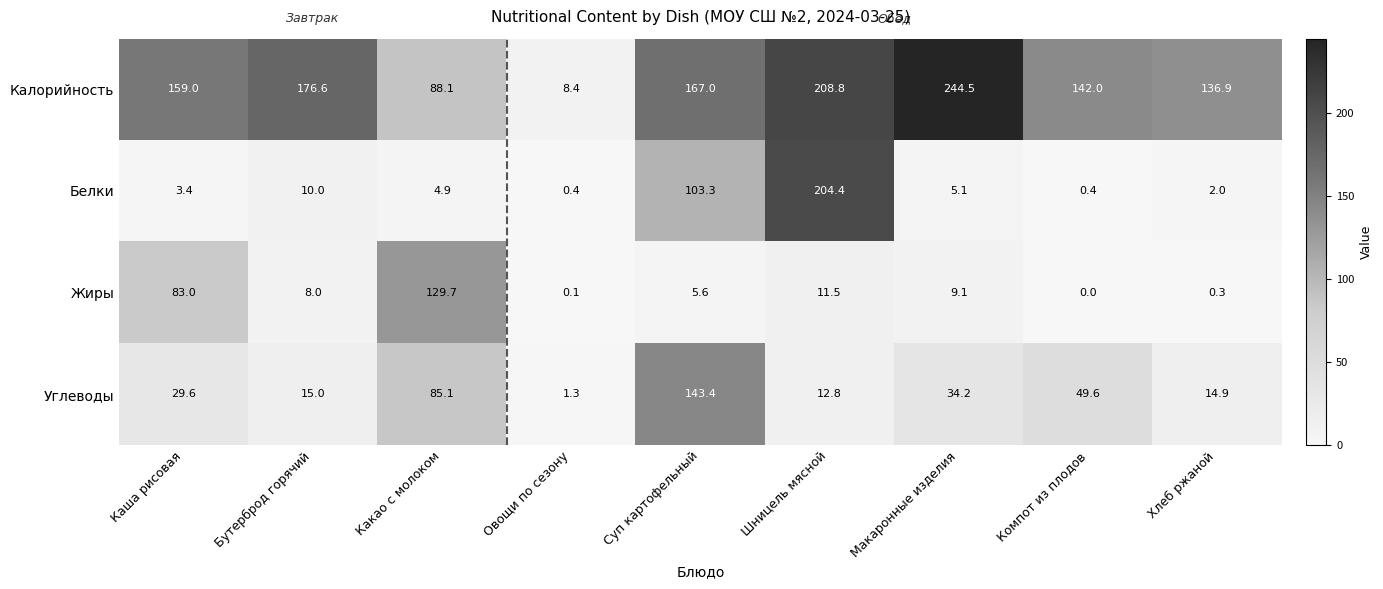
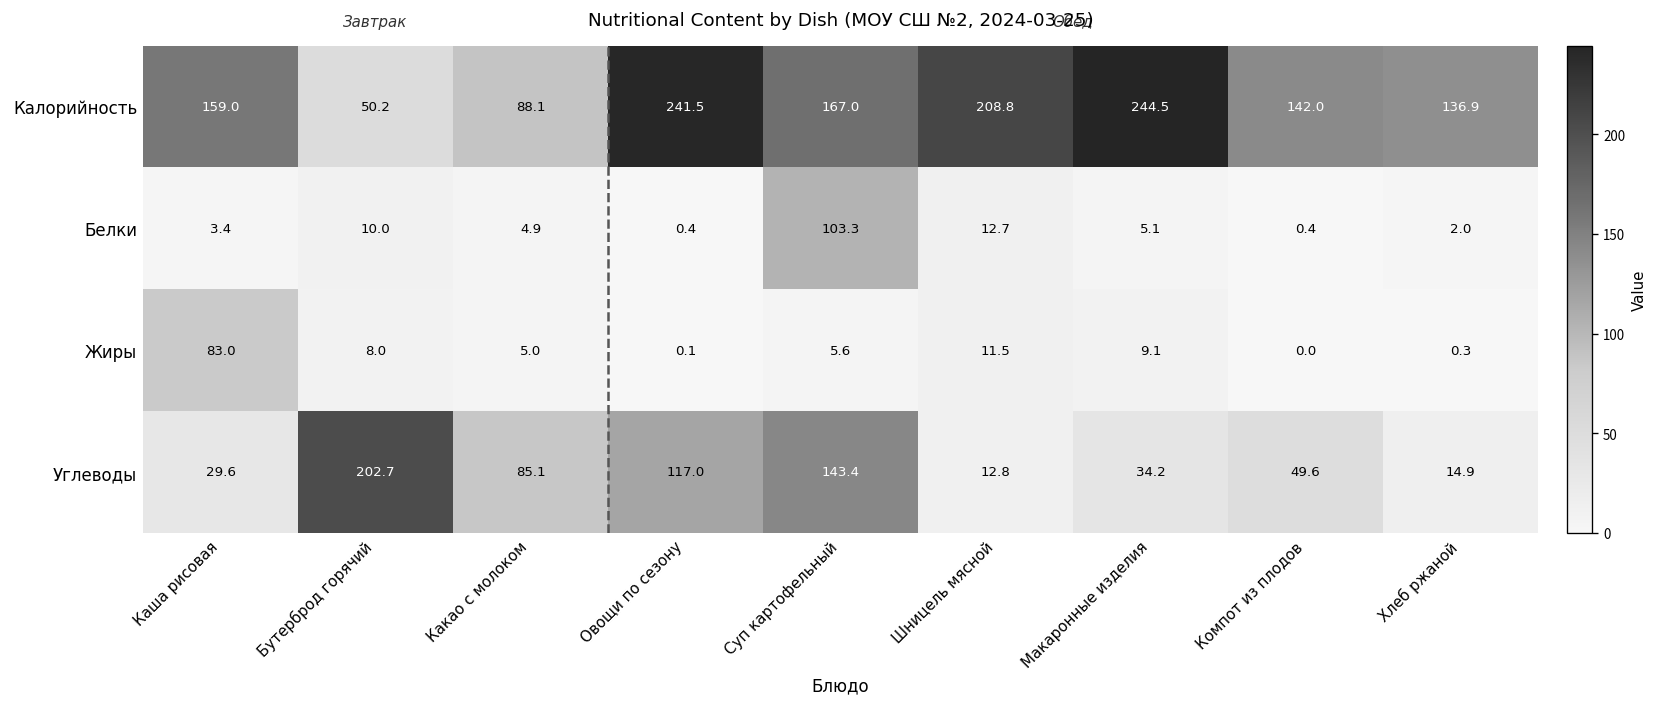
  {
    "Калорийность": {
      "Каша рисовая": 159.0,
-     "Бутерброд горячий": 176.6,
+     "Бутерброд горячий": 50.2,
      "Какао с молоком": 88.1,
-     "Овощи по сезону": 8.4,
+     "Овощи по сезону": 241.5,
      "Суп картофельный": 167.0,
      "Шницель мясной": 208.8,
      "Макаронные изделия": 244.5,
      "Компот из плодов": 142.0,
      "Хлеб ржаной": 136.9
    },
    "Белки": {
      "Каша рисовая": 3.4,
      "Бутерброд горячий": 10.0,
      "Какао с молоком": 4.9,
      "Овощи по сезону": 0.4,
      "Суп картофельный": 103.3,
-     "Шницель мясной": 204.4,
+     "Шницель мясной": 12.7,
      "Макаронные изделия": 5.1,
      "Компот из плодов": 0.4,
      "Хлеб ржаной": 2.0
    },
    "Жиры": {
      "Каша рисовая": 83.0,
      "Бутерброд горячий": 8.0,
-     "Какао с молоком": 129.7,
+     "Какао с молоком": 5.0,
      "Овощи по сезону": 0.1,
      "Суп картофельный": 5.6,
      "Шницель мясной": 11.5,
      "Макаронные изделия": 9.1,
      "Компот из плодов": 0.0,
      "Хлеб ржаной": 0.3
    },
    "Углеводы": {
      "Каша рисовая": 29.6,
-     "Бутерброд горячий": 15.0,
+     "Бутерброд горячий": 202.7,
      "Какао с молоком": 85.1,
-     "Овощи по сезону": 1.3,
+     "Овощи по сезону": 117.0,
      "Суп картофельный": 143.4,
      "Шницель мясной": 12.8,
      "Макаронные изделия": 34.2,
      "Компот из плодов": 49.6,
      "Хлеб ржаной": 14.9
    }
  }
